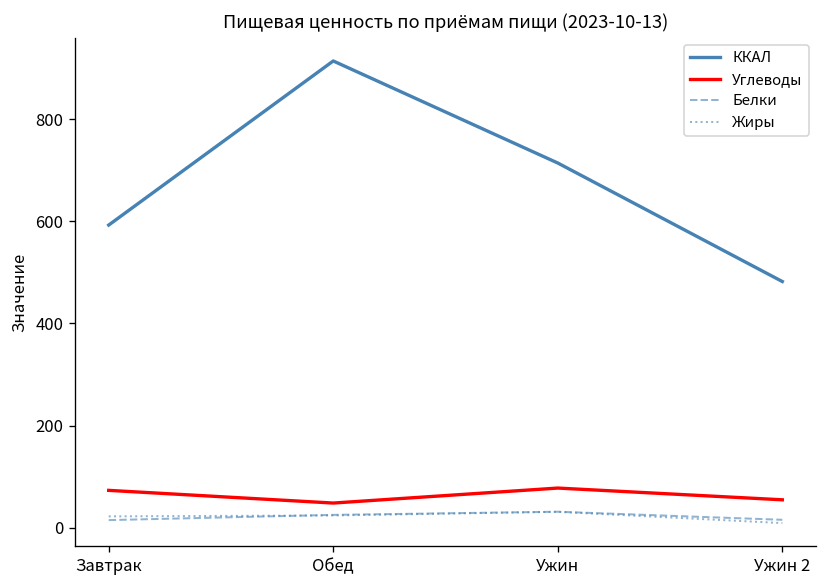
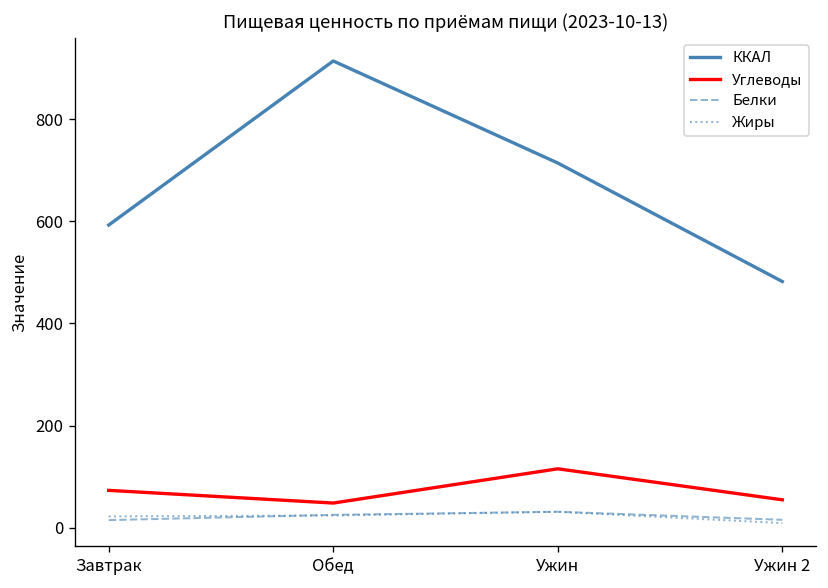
  {
    "Углеводы": {
      "Завтрак": 70,
      "Обед": 50,
-     "Ужин": 80,
+     "Ужин": 120,
      "Ужин 2": 50
    }
  }
